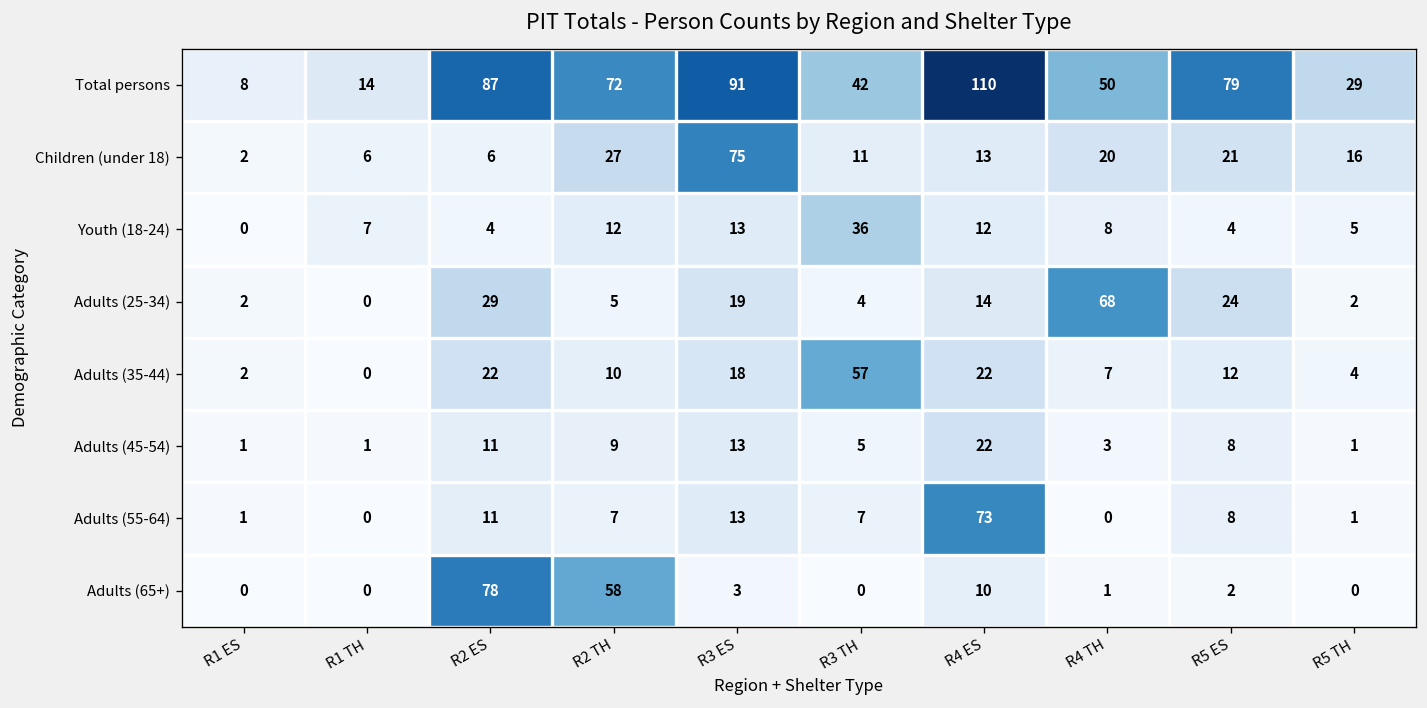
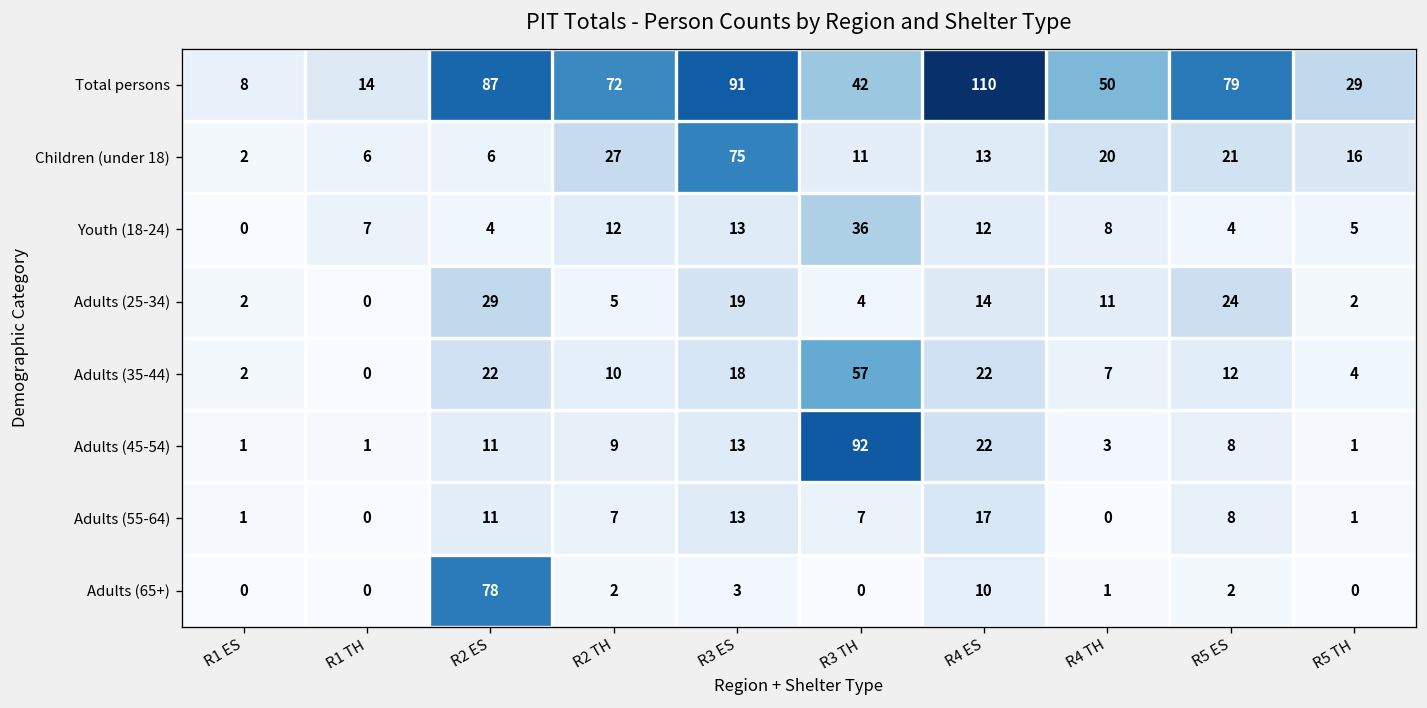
  {
    "Total persons": {
      "R1 ES": 8,
      "R1 TH": 14,
      "R2 ES": 87,
      "R2 TH": 72,
      "R3 ES": 91,
      "R3 TH": 42,
      "R4 ES": 110,
      "R4 TH": 50,
      "R5 ES": 79,
      "R5 TH": 29
    },
    "Children (under 18)": {
      "R1 ES": 2,
      "R1 TH": 6,
      "R2 ES": 6,
      "R2 TH": 27,
      "R3 ES": 75,
      "R3 TH": 11,
      "R4 ES": 13,
      "R4 TH": 20,
      "R5 ES": 21,
      "R5 TH": 16
    },
    "Youth (18-24)": {
      "R1 ES": 0,
      "R1 TH": 7,
      "R2 ES": 4,
      "R2 TH": 12,
      "R3 ES": 13,
      "R3 TH": 36,
      "R4 ES": 12,
      "R4 TH": 8,
      "R5 ES": 4,
      "R5 TH": 5
    },
    "Adults (25-34)": {
      "R1 ES": 2,
      "R1 TH": 0,
      "R2 ES": 29,
      "R2 TH": 5,
      "R3 ES": 19,
      "R3 TH": 4,
      "R4 ES": 14,
-     "R4 TH": 68,
+     "R4 TH": 11,
      "R5 ES": 24,
      "R5 TH": 2
    },
    "Adults (35-44)": {
      "R1 ES": 2,
      "R1 TH": 0,
      "R2 ES": 22,
      "R2 TH": 10,
      "R3 ES": 18,
      "R3 TH": 57,
      "R4 ES": 22,
      "R4 TH": 7,
      "R5 ES": 12,
      "R5 TH": 4
    },
    "Adults (45-54)": {
      "R1 ES": 1,
      "R1 TH": 1,
      "R2 ES": 11,
      "R2 TH": 9,
      "R3 ES": 13,
-     "R3 TH": 5,
+     "R3 TH": 92,
      "R4 ES": 22,
      "R4 TH": 3,
      "R5 ES": 8,
      "R5 TH": 1
    },
    "Adults (55-64)": {
      "R1 ES": 1,
      "R1 TH": 0,
      "R2 ES": 11,
      "R2 TH": 7,
      "R3 ES": 13,
      "R3 TH": 7,
-     "R4 ES": 73,
+     "R4 ES": 17,
      "R4 TH": 0,
      "R5 ES": 8,
      "R5 TH": 1
    },
    "Adults (65+)": {
      "R1 ES": 0,
      "R1 TH": 0,
      "R2 ES": 78,
-     "R2 TH": 58,
+     "R2 TH": 2,
      "R3 ES": 3,
      "R3 TH": 0,
      "R4 ES": 10,
      "R4 TH": 1,
      "R5 ES": 2,
      "R5 TH": 0
    }
  }
